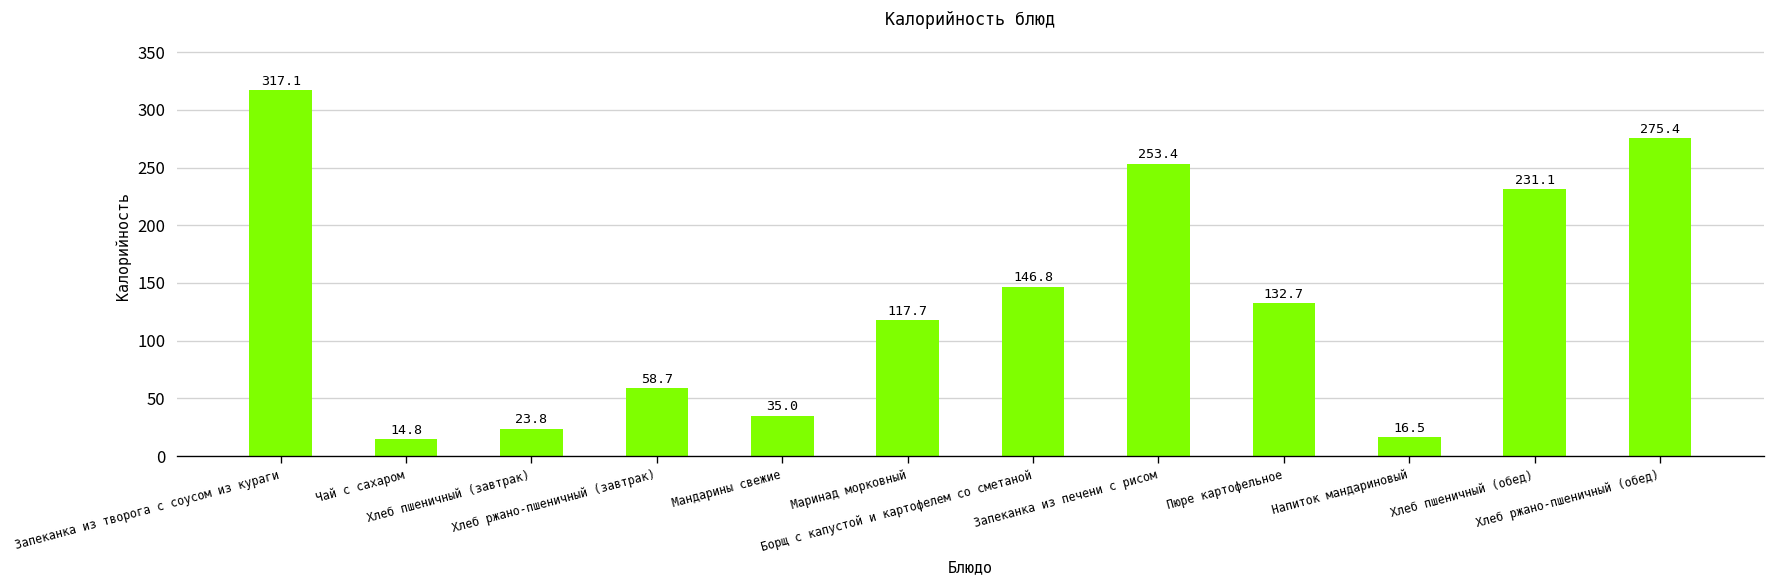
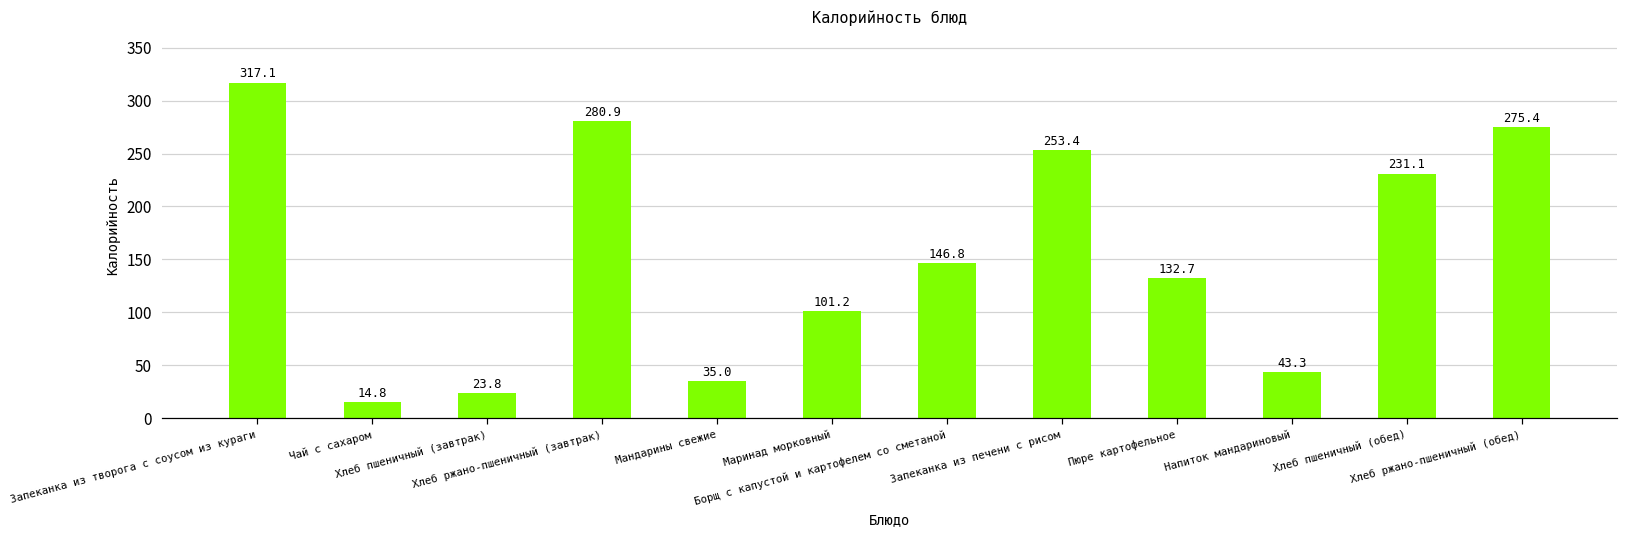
  {
    "Запеканка из творога с соусом из кураги": 317.1,
    "Чай с сахаром": 14.8,
    "Хлеб пшеничный (завтрак)": 23.8,
-   "Хлеб ржано-пшеничный (завтрак)": 58.7,
+   "Хлеб ржано-пшеничный (завтрак)": 280.9,
    "Мандарины свежие": 35.0,
-   "Маринад морковный": 117.7,
+   "Маринад морковный": 101.2,
    "Борщ с капустой и картофелем со сметаной": 146.8,
    "Запеканка из печени с рисом": 253.4,
    "Пюре картофельное": 132.7,
-   "Напиток мандариновый": 16.5,
+   "Напиток мандариновый": 43.3,
    "Хлеб пшеничный (обед)": 231.1,
    "Хлеб ржано-пшеничный (обед)": 275.4
  }
